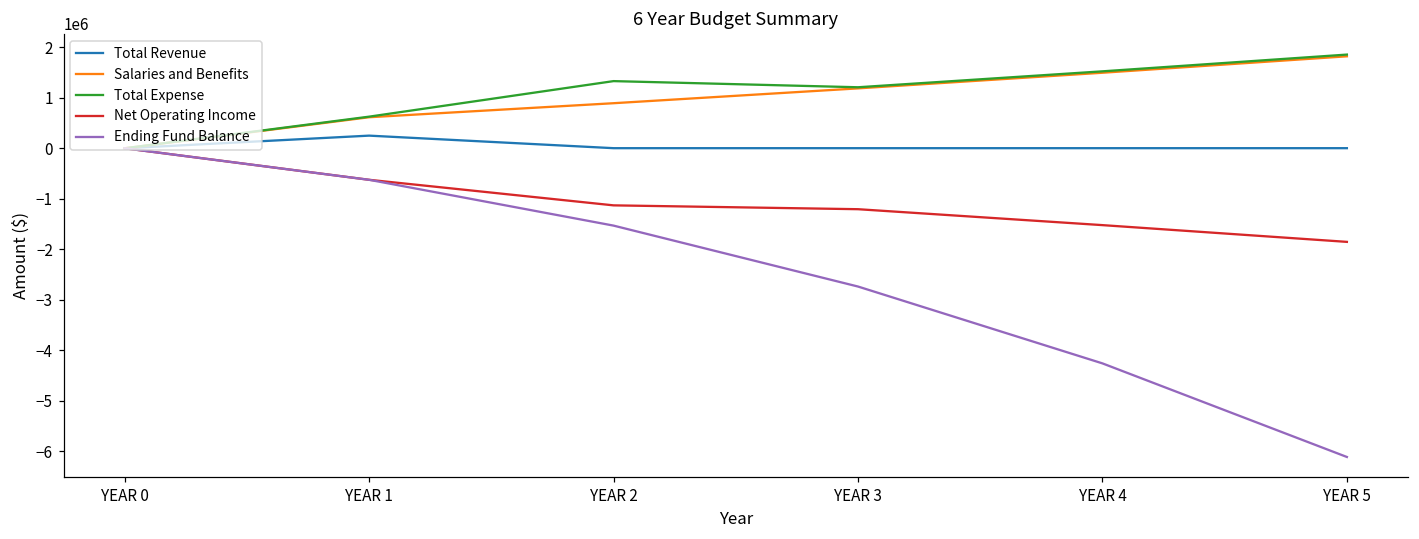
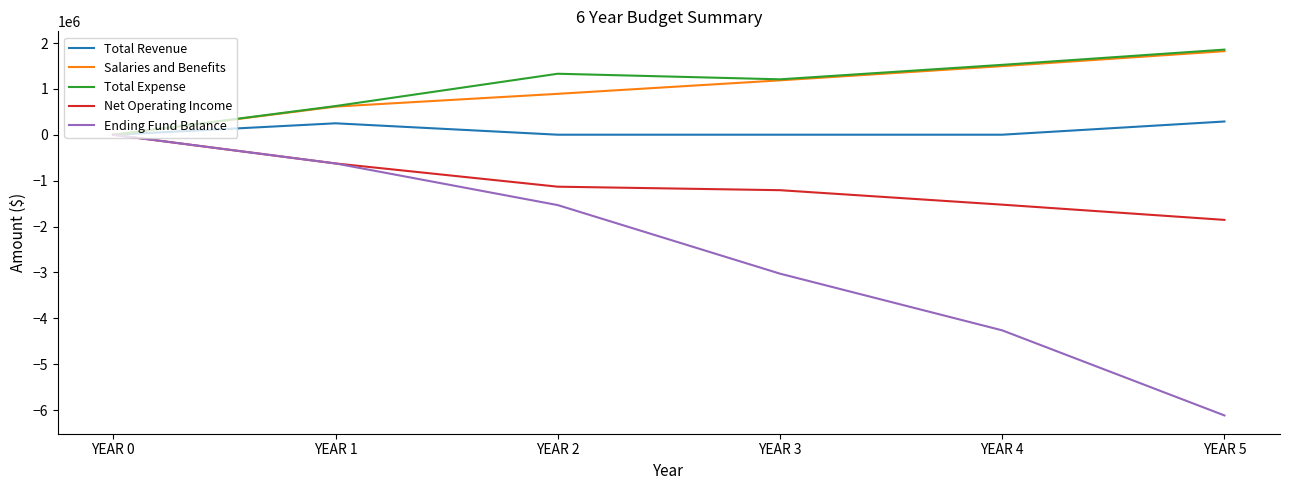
  {
    "Total Revenue": {
      "YEAR 1": 300000,
      "YEAR 2": 0,
      "YEAR 3": 0,
      "YEAR 4": 0,
-     "YEAR 5": 0
+     "YEAR 5": 300000
    },
    "Salaries and Benefits": {
      "YEAR 2": 900000
    },
    "Total Expense": {
      "YEAR 2": 1300000
    },
    "Net Operating Income": {
      "YEAR 2": -1100000,
      "YEAR 3": -1200000,
      "YEAR 4": -1500000,
      "YEAR 5": -1900000
    },
    "Ending Fund Balance": {
      "YEAR 2": -1500000,
-     "YEAR 3": -2700000,
+     "YEAR 3": -3000000,
      "YEAR 4": -4300000,
      "YEAR 5": -6100000
    }
  }
